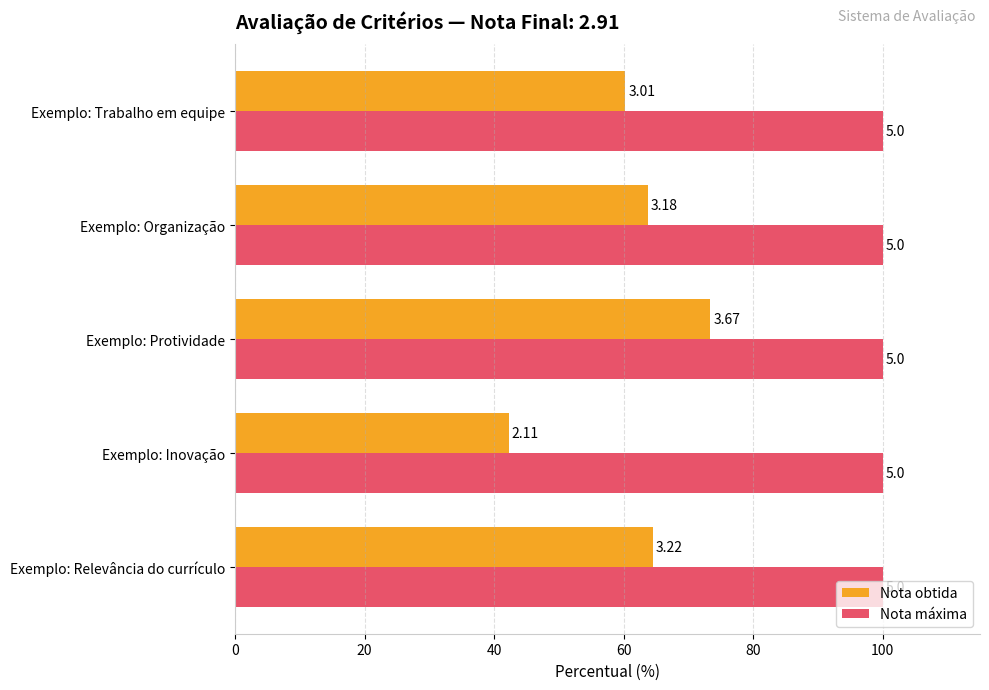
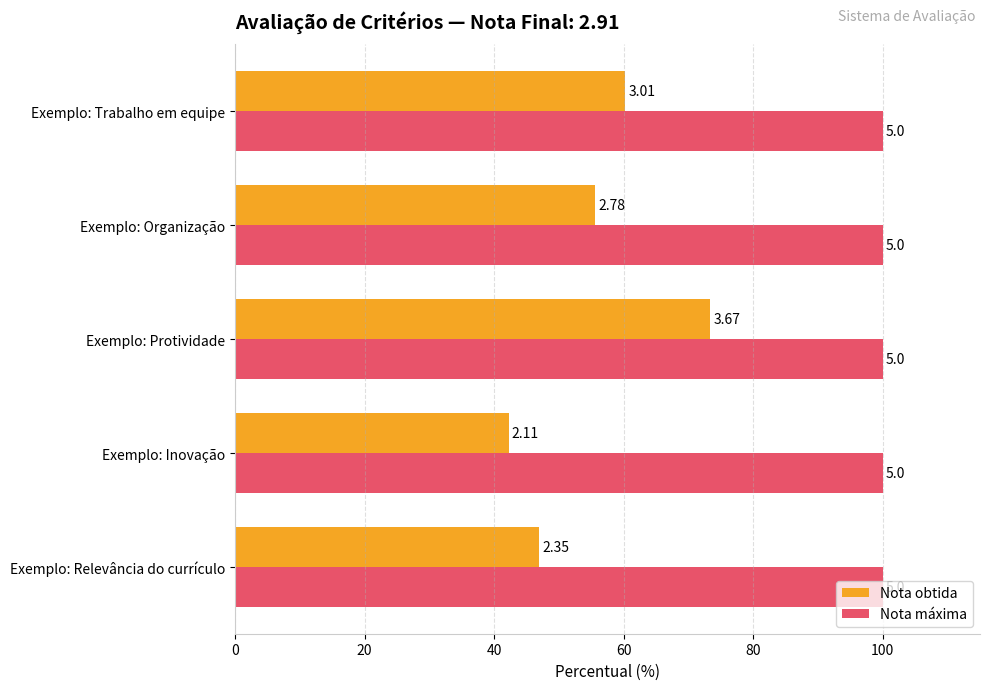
  {
    "Nota obtida": {
-     "Exemplo: Organização": 3.18,
-     "Exemplo: Relevância do currículo": 3.22
+     "Exemplo: Organização": 2.78,
+     "Exemplo: Relevância do currículo": 2.35
    }
  }
